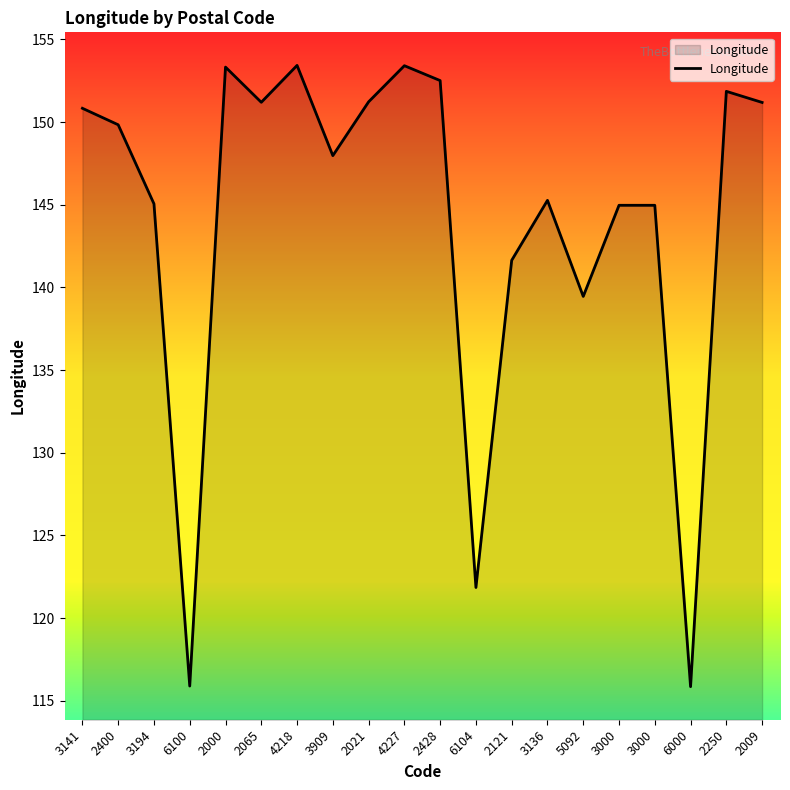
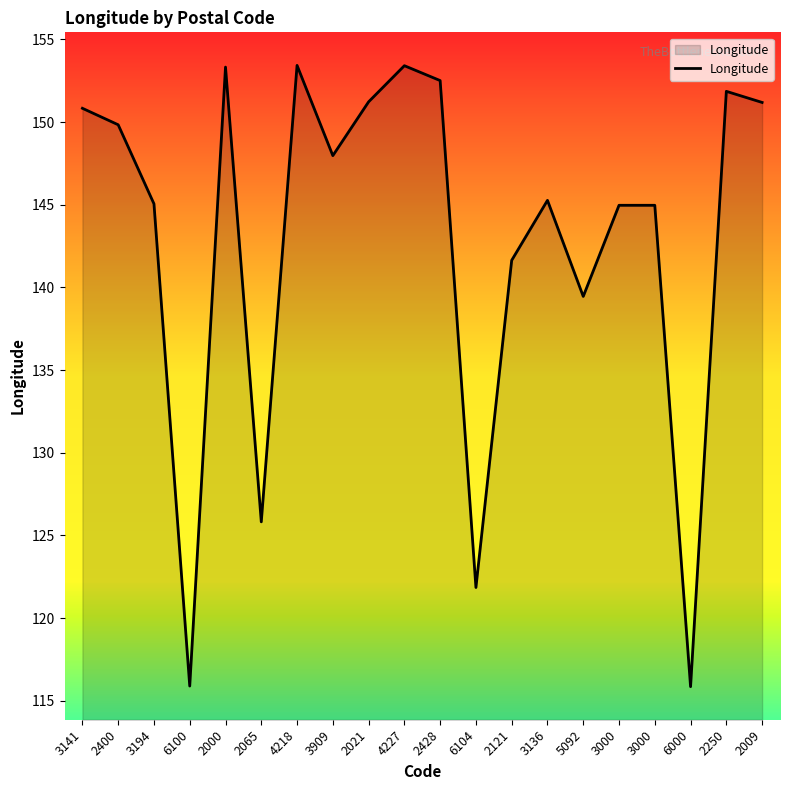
  {
    "3141": 150.8,
    "2400": 149.8,
    "3194": 145.1,
    "6100": 115.9,
    "2000": 153.3,
-   "2065": 151.2,
+   "2065": 125.8,
    "4218": 153.4,
    "3909": 148.0,
    "2021": 151.2,
    "4227": 153.4,
    "2428": 152.5,
    "6104": 121.9,
    "2121": 141.6,
    "3136": 145.3,
    "5092": 139.5,
    "6000": 115.9,
    "2250": 151.9,
    "2009": 151.2
  }
